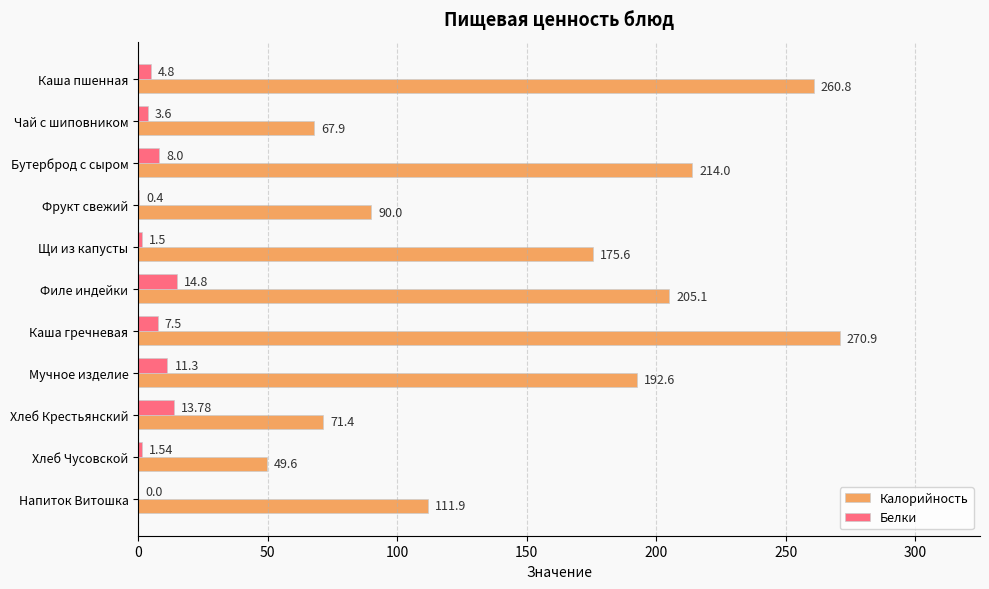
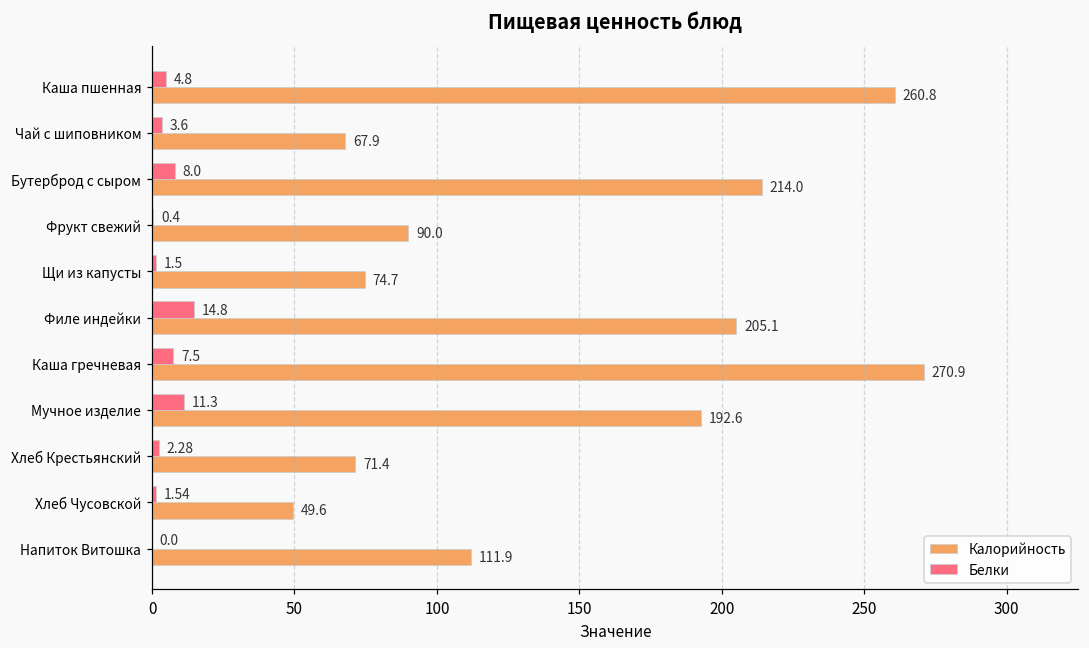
  {
    "Калорийность": {
      "Каша пшенная": 260.8,
      "Чай с шиповником": 67.9,
      "Бутерброд с сыром": 214.0,
      "Фрукт свежий": 90.0,
-     "Щи из капусты": 175.6,
+     "Щи из капусты": 74.7,
      "Филе индейки": 205.1,
      "Каша гречневая": 270.9,
      "Мучное изделие": 192.6,
      "Хлеб Крестьянский": 71.4,
      "Хлеб Чусовской": 49.6,
      "Напиток Витошка": 111.9
    },
    "Белки": {
      "Каша пшенная": 4.8,
      "Чай с шиповником": 3.6,
      "Бутерброд с сыром": 8.0,
      "Фрукт свежий": 0.4,
      "Щи из капусты": 1.5,
      "Филе индейки": 14.8,
      "Каша гречневая": 7.5,
      "Мучное изделие": 11.3,
-     "Хлеб Крестьянский": 13.78,
+     "Хлеб Крестьянский": 2.28,
      "Хлеб Чусовской": 1.54,
      "Напиток Витошка": 0.0
    }
  }
